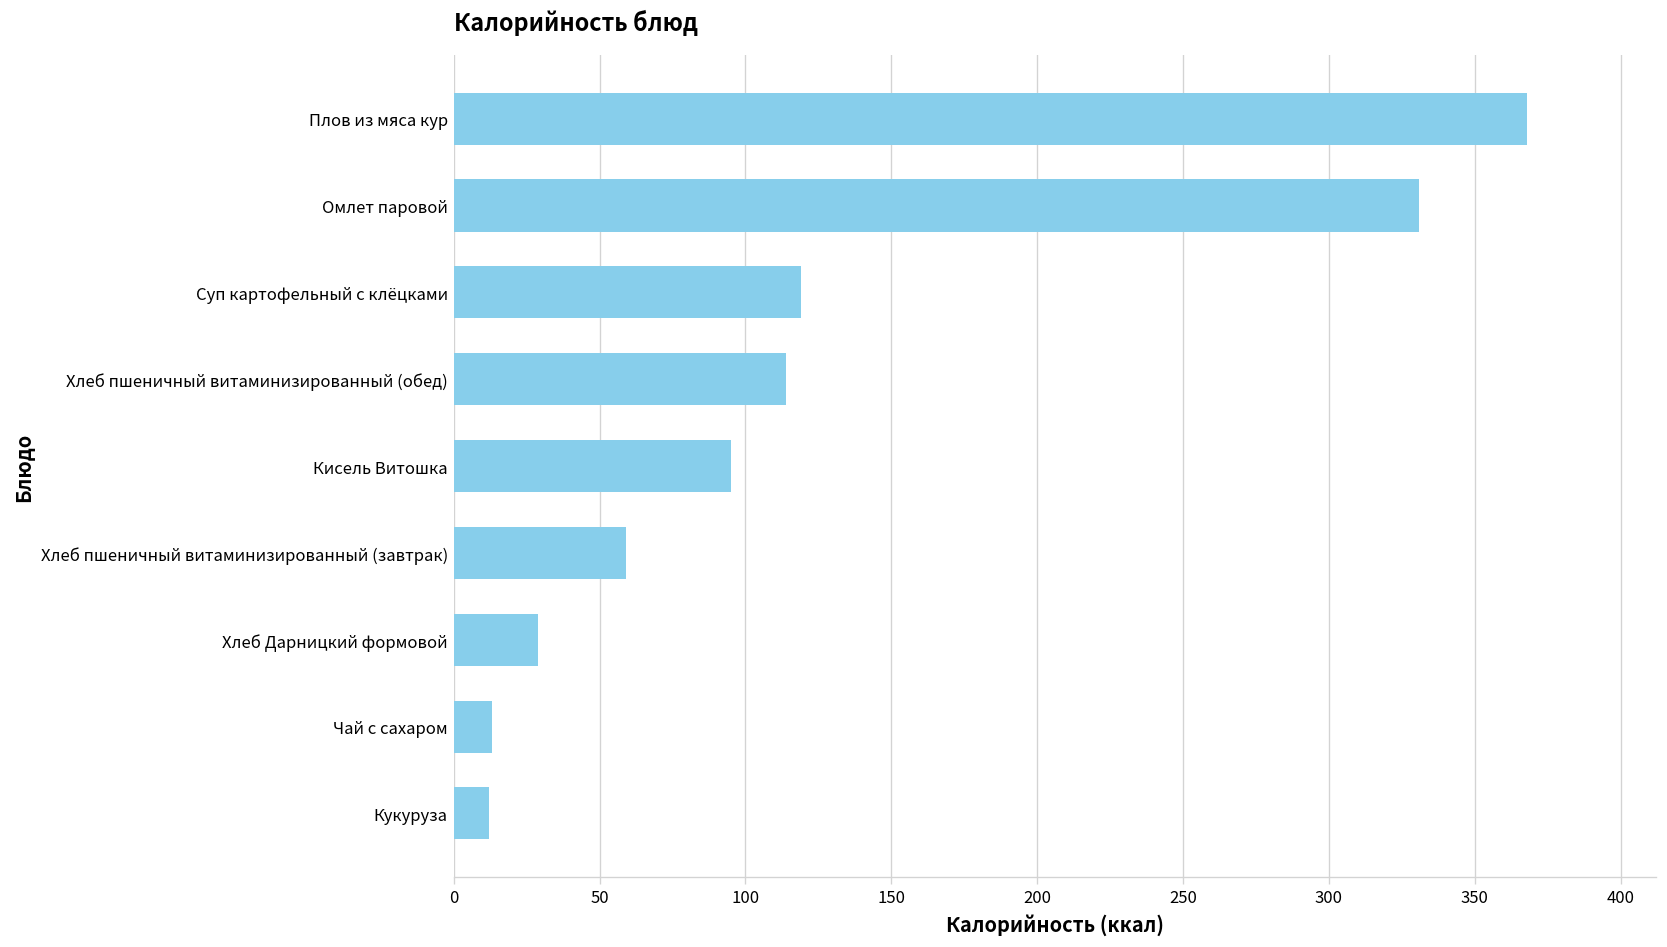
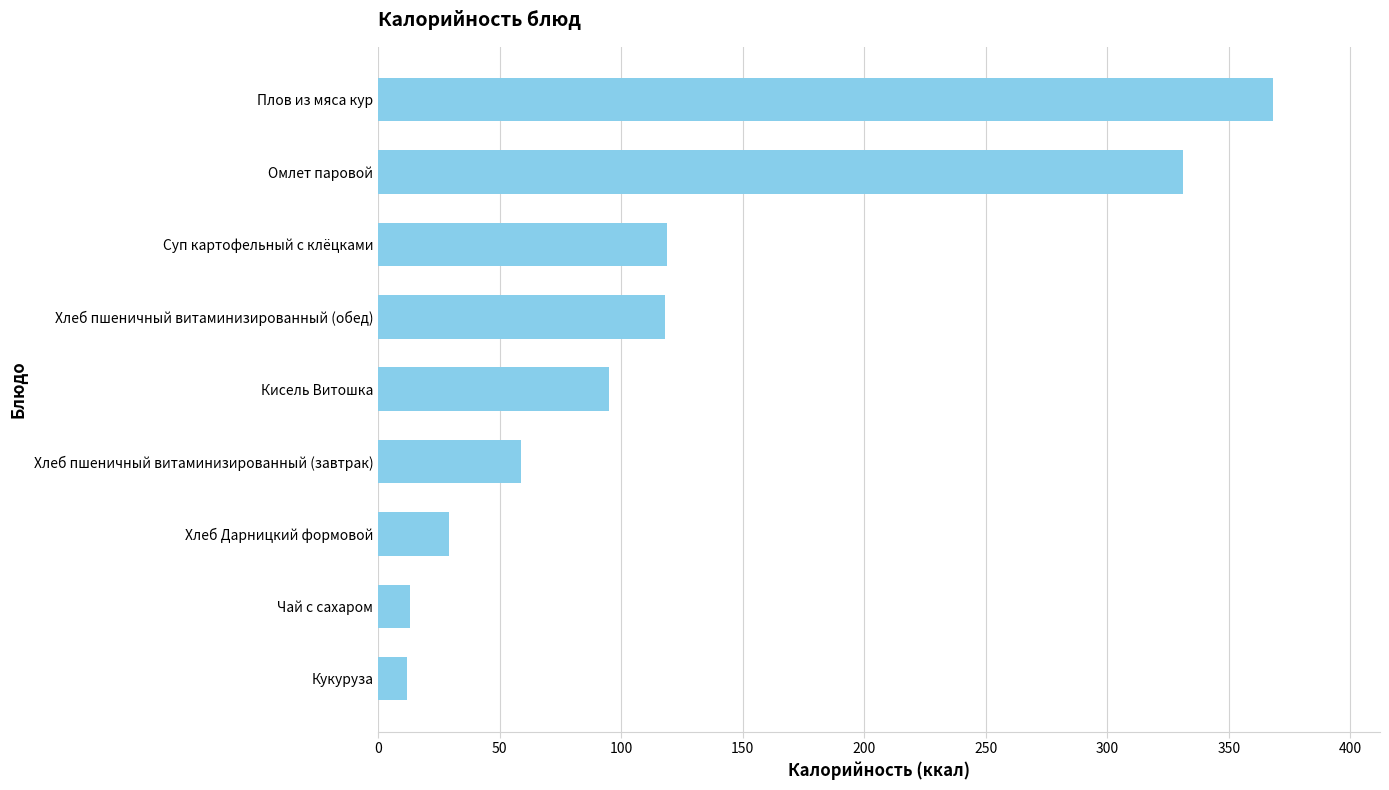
  {
    "Плов из мяса кур": 368,
    "Омлет паровой": 331,
    "Суп картофельный с клёцками": 119,
-   "Хлеб пшеничный витаминизированный (обед)": 114,
+   "Хлеб пшеничный витаминизированный (обед)": 118,
    "Кисель Витошка": 95,
    "Хлеб пшеничный витаминизированный (завтрак)": 59,
    "Хлеб Дарницкий формовой": 29,
    "Чай с сахаром": 13,
    "Кукуруза": 12
  }
